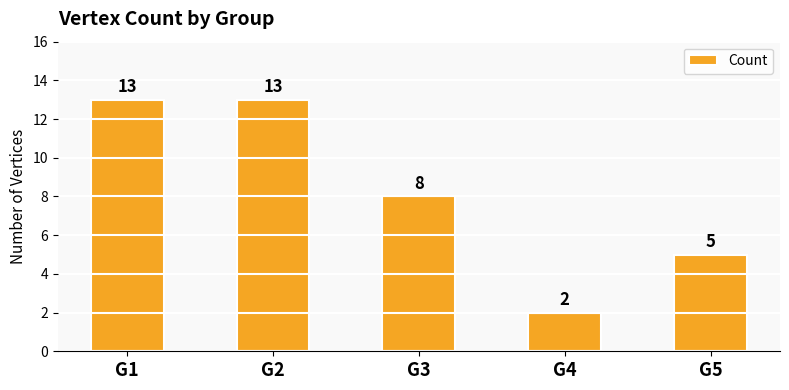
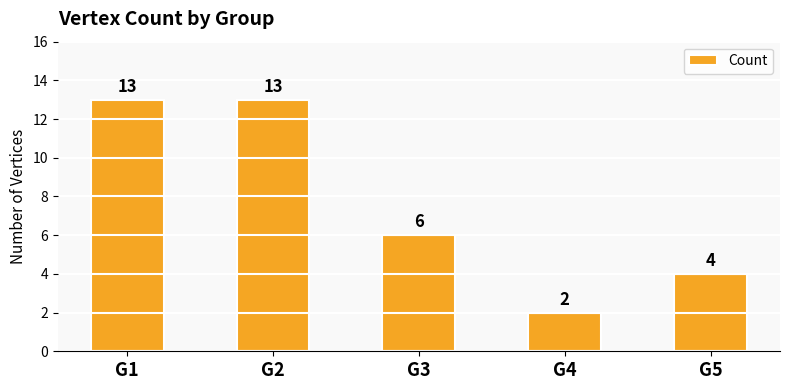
  {
    "G1": 13,
    "G2": 13,
-   "G3": 8,
+   "G3": 6,
    "G4": 2,
-   "G5": 5
+   "G5": 4
  }
